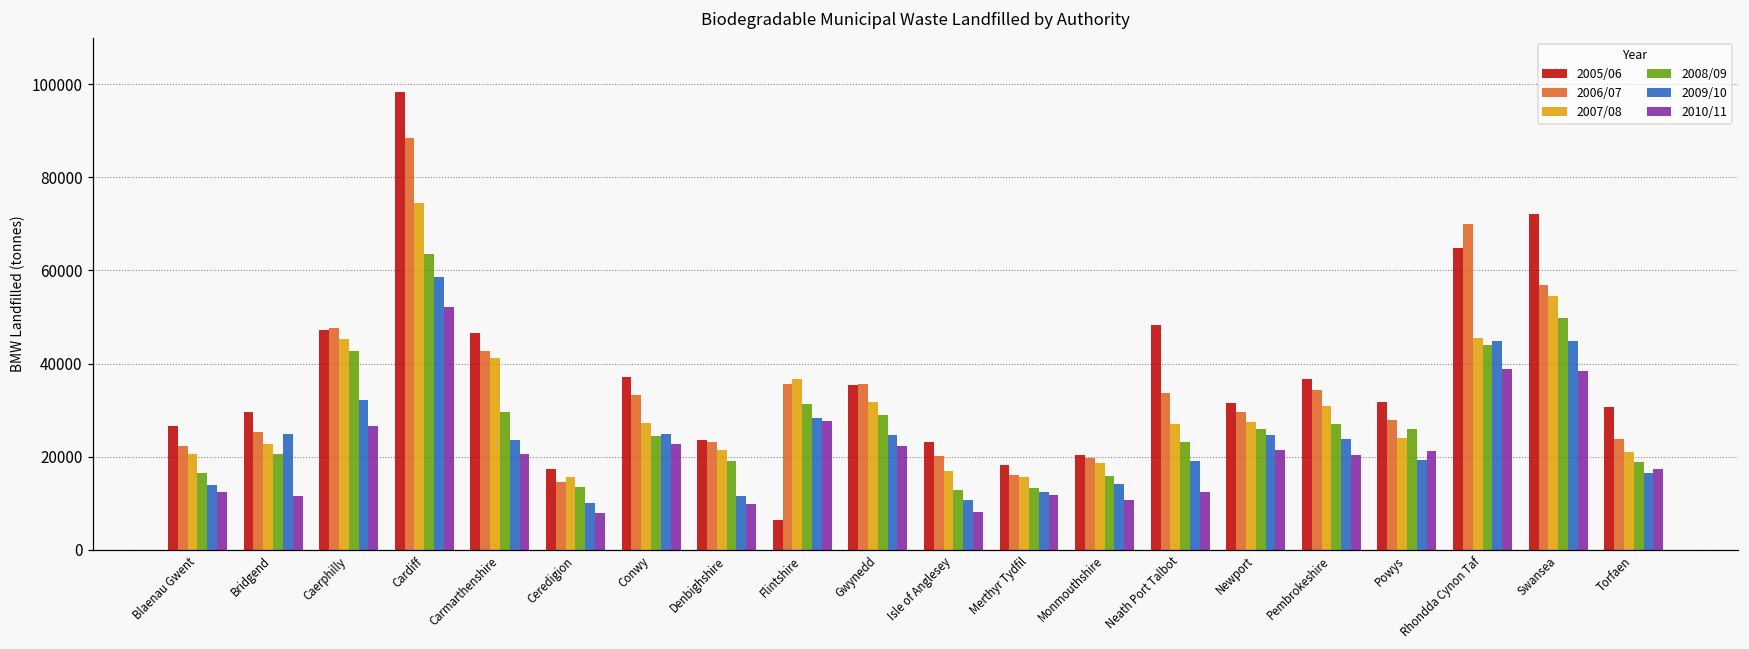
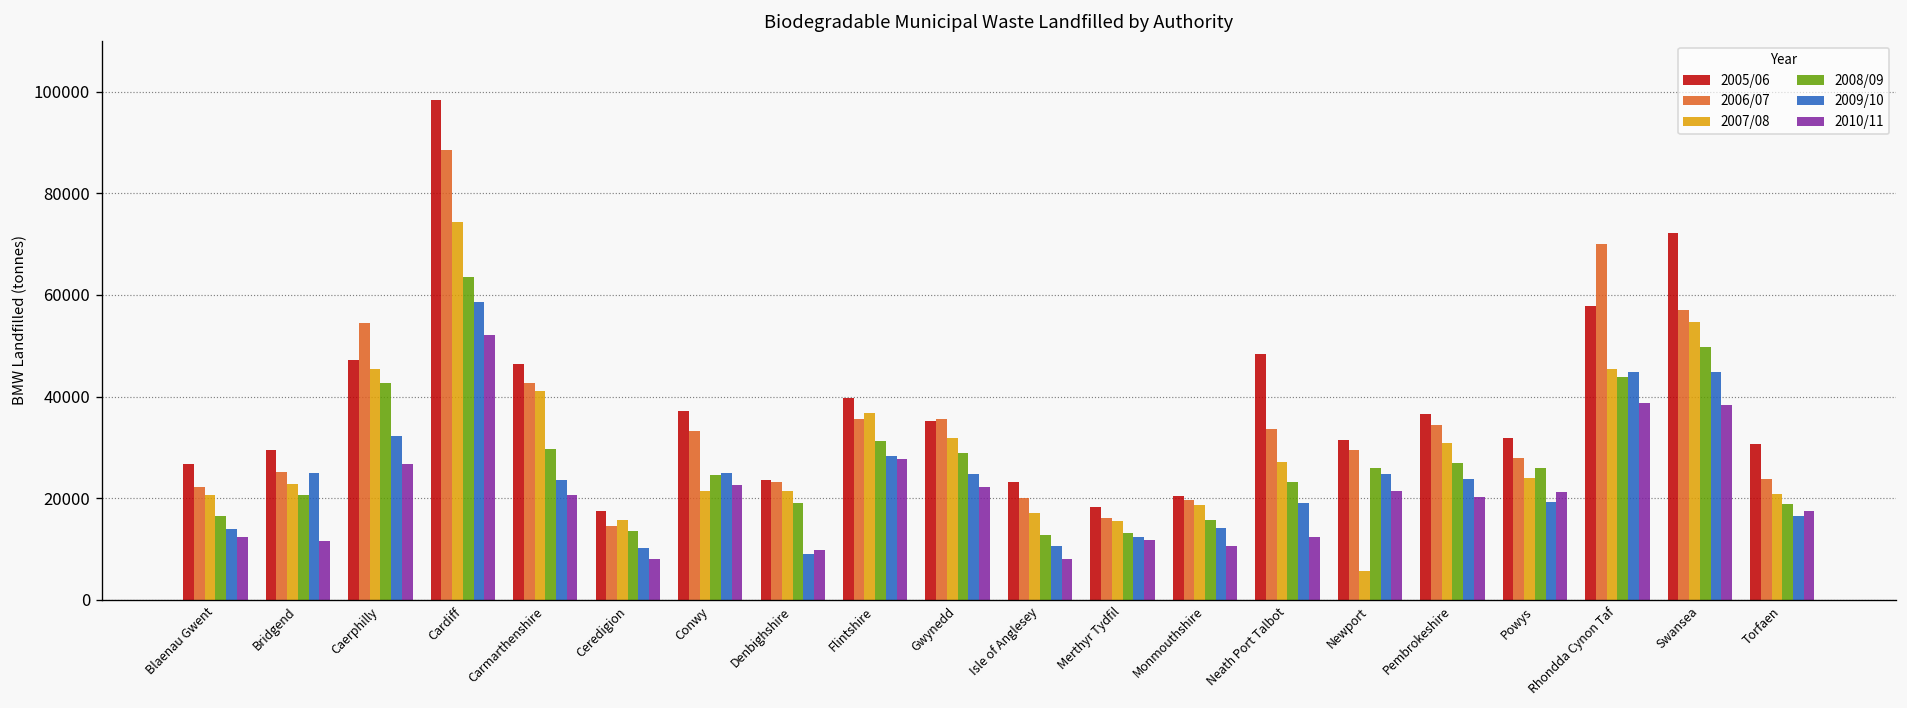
  {
    "2005/06": {
      "Blaenau Gwent": 27000,
      "Bridgend": 30000,
      "Caerphilly": 47000,
      "Cardiff": 98000,
      "Carmarthenshire": 46000,
      "Ceredigion": 17000,
      "Conwy": 37000,
      "Denbighshire": 24000,
-     "Flintshire": 6000,
+     "Flintshire": 40000,
      "Gwynedd": 35000,
      "Isle of Anglesey": 23000,
      "Merthyr Tydfil": 18000,
      "Monmouthshire": 20000,
      "Neath Port Talbot": 48000,
      "Newport": 32000,
      "Pembrokeshire": 37000,
      "Powys": 32000,
-     "Rhondda Cynon Taf": 65000,
+     "Rhondda Cynon Taf": 58000,
      "Swansea": 72000,
      "Torfaen": 31000
    },
    "2006/07": {
      "Blaenau Gwent": 22000,
      "Bridgend": 25000,
-     "Caerphilly": 48000,
+     "Caerphilly": 55000,
      "Cardiff": 89000,
      "Carmarthenshire": 43000,
      "Ceredigion": 15000,
      "Conwy": 33000,
      "Denbighshire": 23000,
      "Flintshire": 36000,
      "Gwynedd": 36000,
      "Isle of Anglesey": 20000,
      "Merthyr Tydfil": 16000,
      "Monmouthshire": 20000,
      "Neath Port Talbot": 34000,
      "Newport": 30000,
      "Pembrokeshire": 34000,
      "Powys": 28000,
      "Rhondda Cynon Taf": 70000,
      "Swansea": 57000,
      "Torfaen": 24000
    },
    "2007/08": {
      "Blaenau Gwent": 21000,
      "Bridgend": 23000,
      "Caerphilly": 45000,
      "Cardiff": 74000,
      "Carmarthenshire": 41000,
      "Ceredigion": 16000,
-     "Conwy": 27000,
+     "Conwy": 22000,
      "Denbighshire": 22000,
      "Flintshire": 37000,
      "Gwynedd": 32000,
      "Isle of Anglesey": 17000,
      "Merthyr Tydfil": 16000,
      "Monmouthshire": 19000,
      "Neath Port Talbot": 27000,
-     "Newport": 27000,
+     "Newport": 6000,
      "Pembrokeshire": 31000,
      "Powys": 24000,
      "Rhondda Cynon Taf": 46000,
      "Swansea": 55000,
      "Torfaen": 21000
    },
    "2008/09": {
      "Blaenau Gwent": 17000,
      "Bridgend": 21000,
      "Caerphilly": 43000,
      "Cardiff": 63000,
      "Carmarthenshire": 30000,
      "Ceredigion": 14000,
      "Conwy": 24000,
      "Denbighshire": 19000,
      "Flintshire": 31000,
      "Gwynedd": 29000,
      "Isle of Anglesey": 13000,
      "Merthyr Tydfil": 13000,
      "Monmouthshire": 16000,
      "Neath Port Talbot": 23000,
      "Newport": 26000,
      "Pembrokeshire": 27000,
      "Powys": 26000,
      "Rhondda Cynon Taf": 44000,
      "Swansea": 50000,
      "Torfaen": 19000
    },
    "2009/10": {
      "Blaenau Gwent": 14000,
      "Bridgend": 25000,
      "Caerphilly": 32000,
      "Cardiff": 59000,
      "Carmarthenshire": 24000,
      "Ceredigion": 10000,
      "Conwy": 25000,
-     "Denbighshire": 12000,
+     "Denbighshire": 9000,
      "Flintshire": 28000,
      "Gwynedd": 25000,
      "Isle of Anglesey": 11000,
      "Merthyr Tydfil": 12000,
      "Monmouthshire": 14000,
      "Neath Port Talbot": 19000,
      "Newport": 25000,
      "Pembrokeshire": 24000,
      "Powys": 19000,
      "Rhondda Cynon Taf": 45000,
      "Swansea": 45000,
      "Torfaen": 17000
    },
    "2010/11": {
      "Blaenau Gwent": 12000,
      "Bridgend": 12000,
      "Caerphilly": 27000,
      "Cardiff": 52000,
      "Carmarthenshire": 21000,
      "Ceredigion": 8000,
      "Conwy": 23000,
      "Denbighshire": 10000,
      "Flintshire": 28000,
      "Gwynedd": 22000,
      "Isle of Anglesey": 8000,
      "Merthyr Tydfil": 12000,
      "Monmouthshire": 11000,
      "Neath Port Talbot": 12000,
      "Newport": 21000,
      "Pembrokeshire": 20000,
      "Powys": 21000,
      "Rhondda Cynon Taf": 39000,
      "Swansea": 38000,
      "Torfaen": 17000
    }
  }
